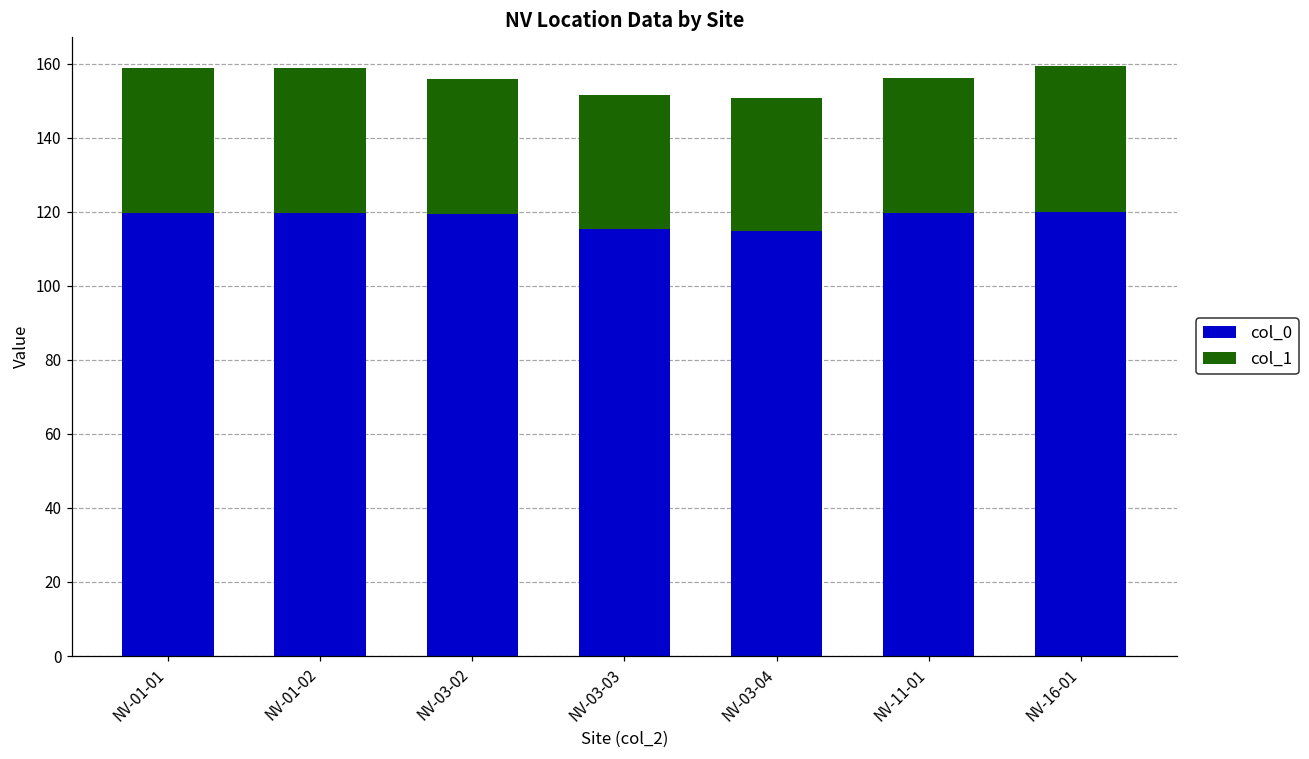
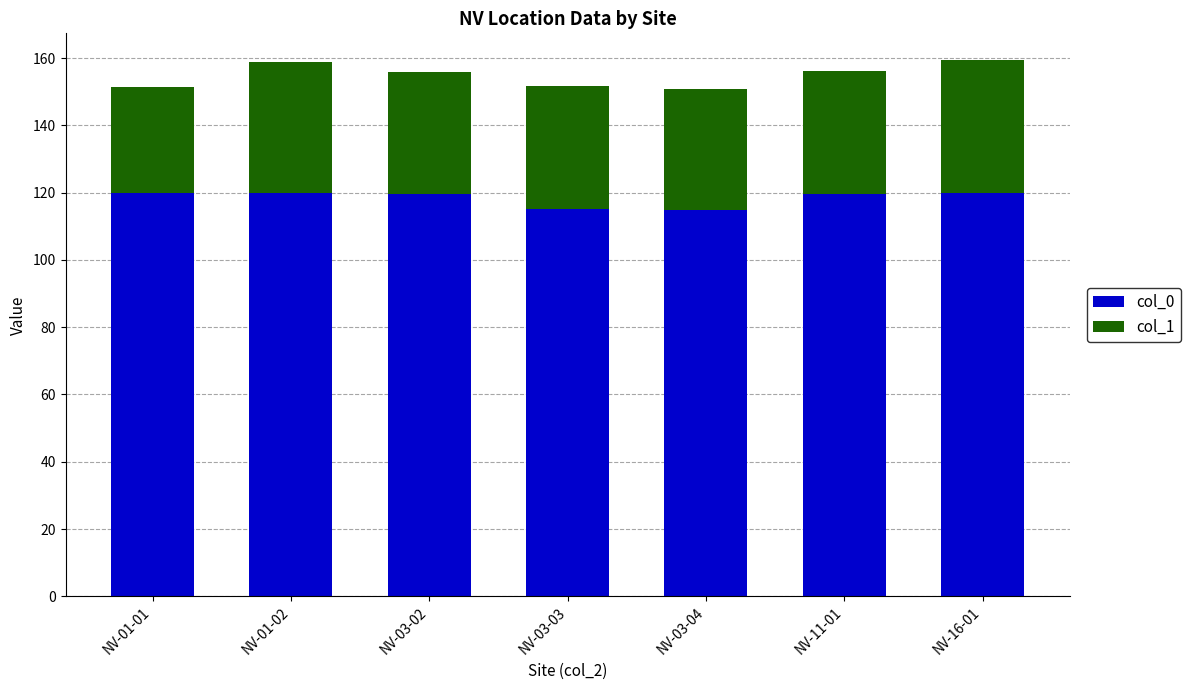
  {
    "col_0": {
      "NV-01-01": 120,
      "NV-01-02": 120,
      "NV-03-02": 120,
      "NV-03-03": 115,
      "NV-03-04": 115,
      "NV-11-01": 120,
      "NV-16-01": 120
    },
    "col_1": {
-     "NV-01-01": 39,
+     "NV-01-01": 32,
      "NV-01-02": 39,
      "NV-03-02": 36,
      "NV-03-03": 36,
      "NV-03-04": 36,
      "NV-11-01": 36,
      "NV-16-01": 40
    }
  }
